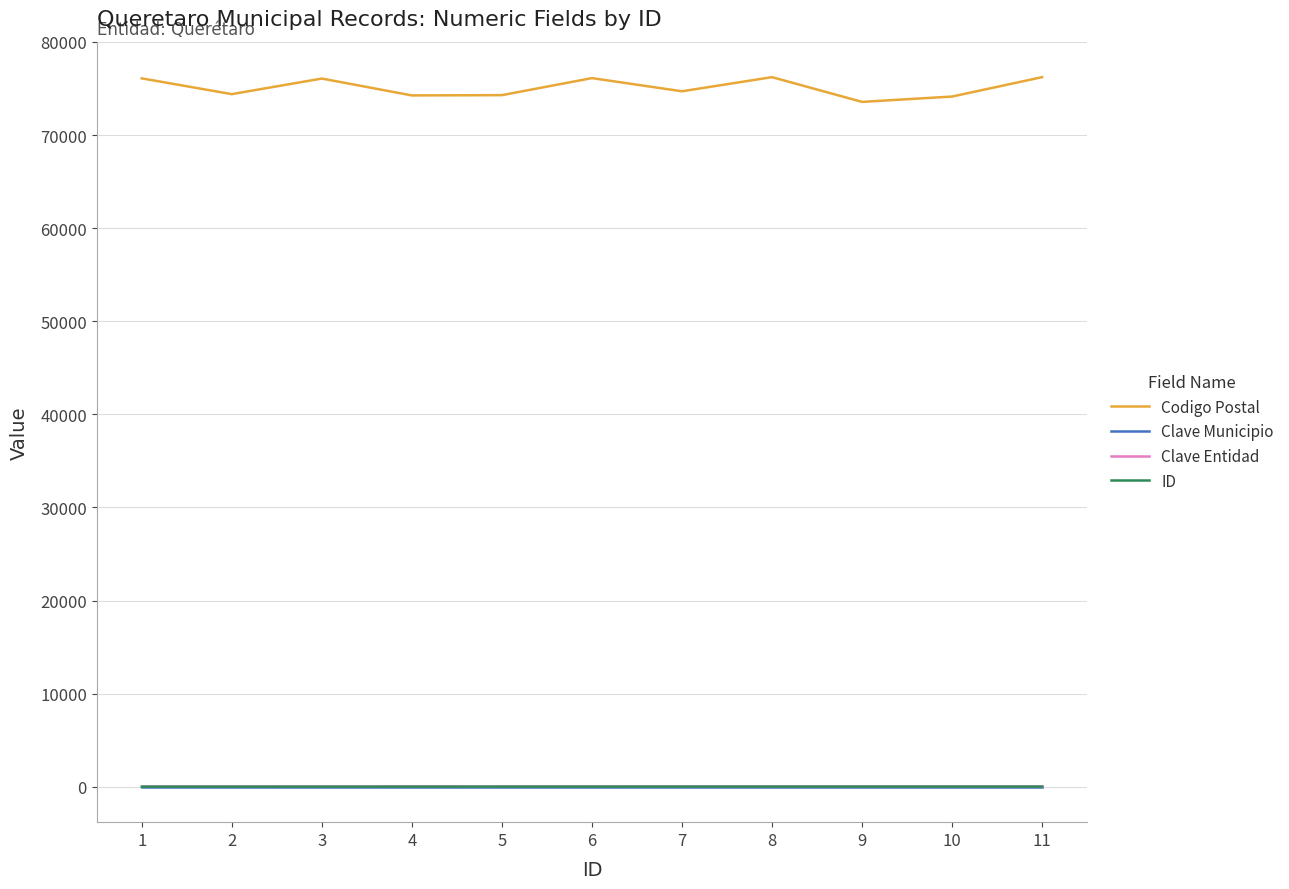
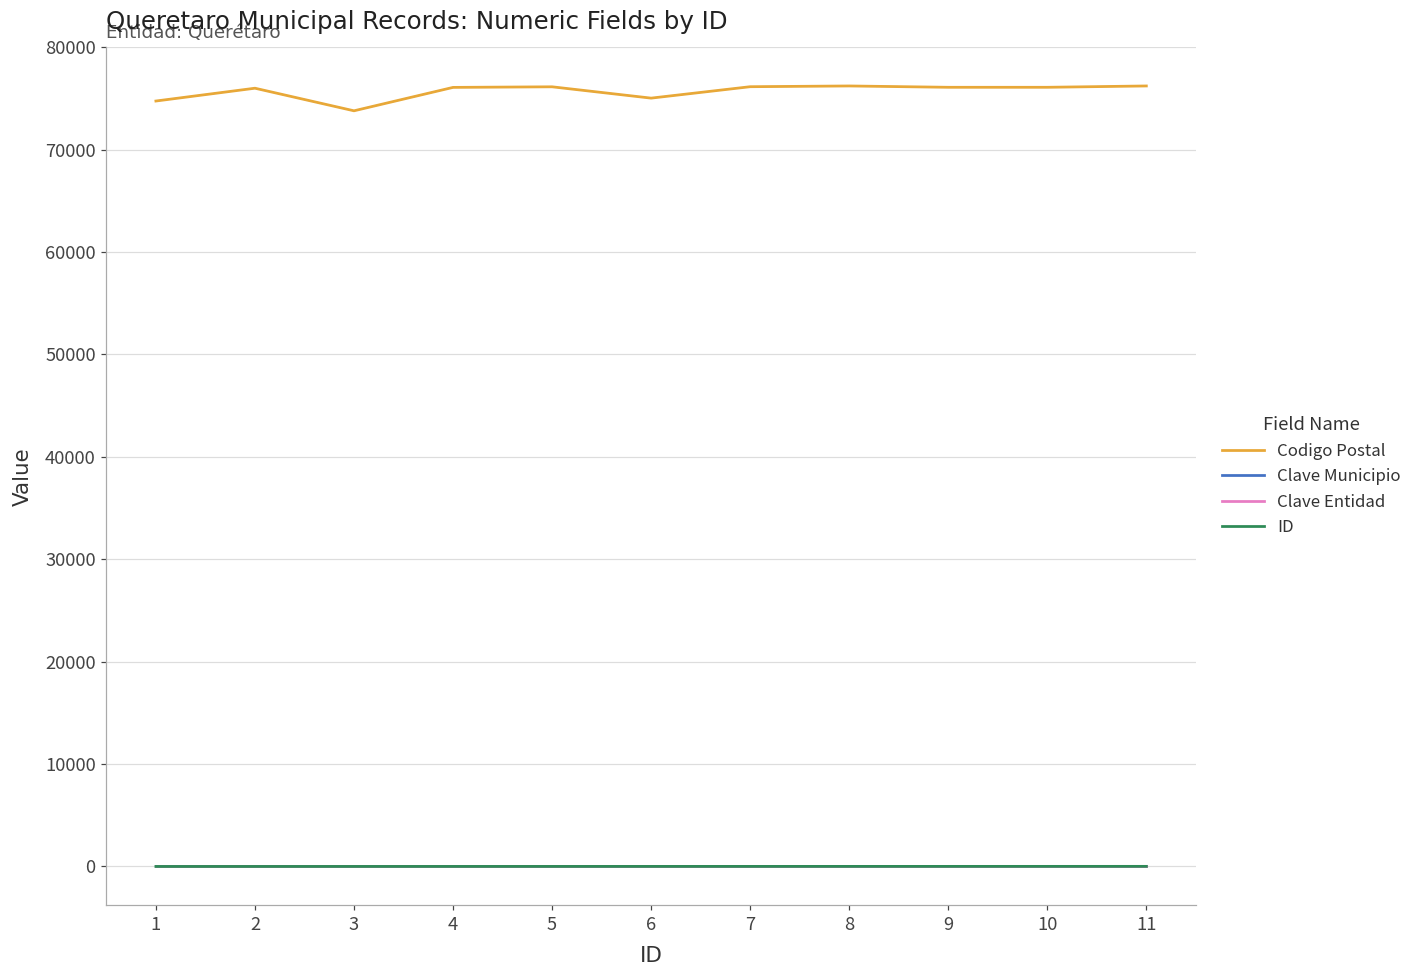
  {
    "Codigo Postal": {
-     "1": 76000,
-     "2": 74000,
-     "3": 76000,
-     "4": 74000,
-     "5": 74000,
-     "6": 76000,
-     "7": 75000,
+     "1": 75000,
+     "2": 76000,
+     "3": 74000,
+     "4": 76000,
+     "5": 76000,
+     "6": 75000,
+     "7": 76000,
      "8": 76000,
-     "9": 74000,
-     "10": 74000,
+     "9": 76000,
+     "10": 76000,
      "11": 76000
    },
    "ID": {
      "1": 0,
      "2": 0,
      "3": 0,
      "4": 0,
      "5": 0,
      "6": 0,
      "7": 0,
      "8": 0,
      "9": 0,
      "10": 0,
      "11": 0
    }
  }
